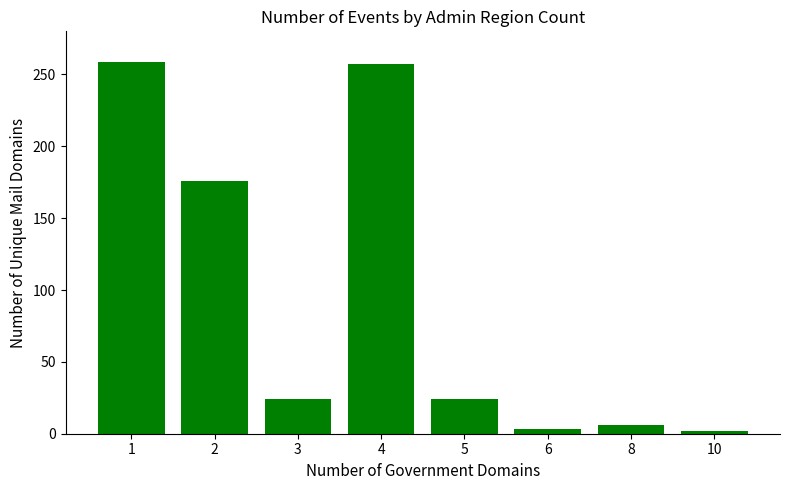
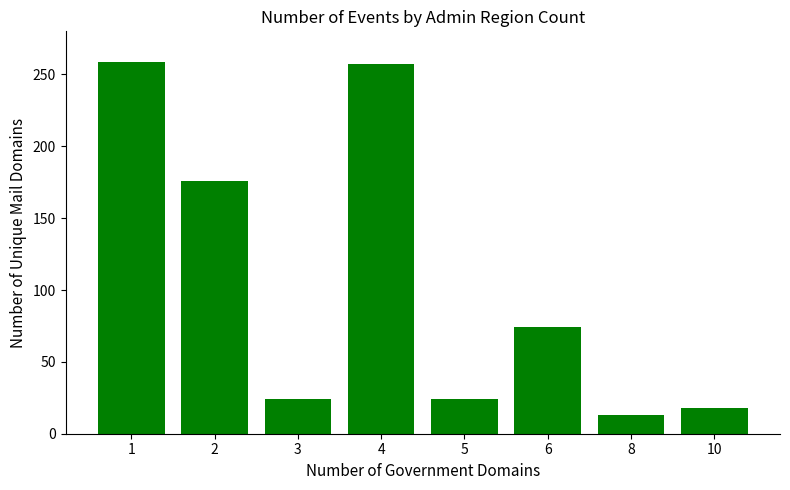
  {
    "1": 259,
    "2": 176,
    "3": 24,
    "4": 257,
    "5": 24,
-   "6": 3,
-   "8": 6,
-   "10": 2
+   "6": 74,
+   "8": 13,
+   "10": 18
  }
